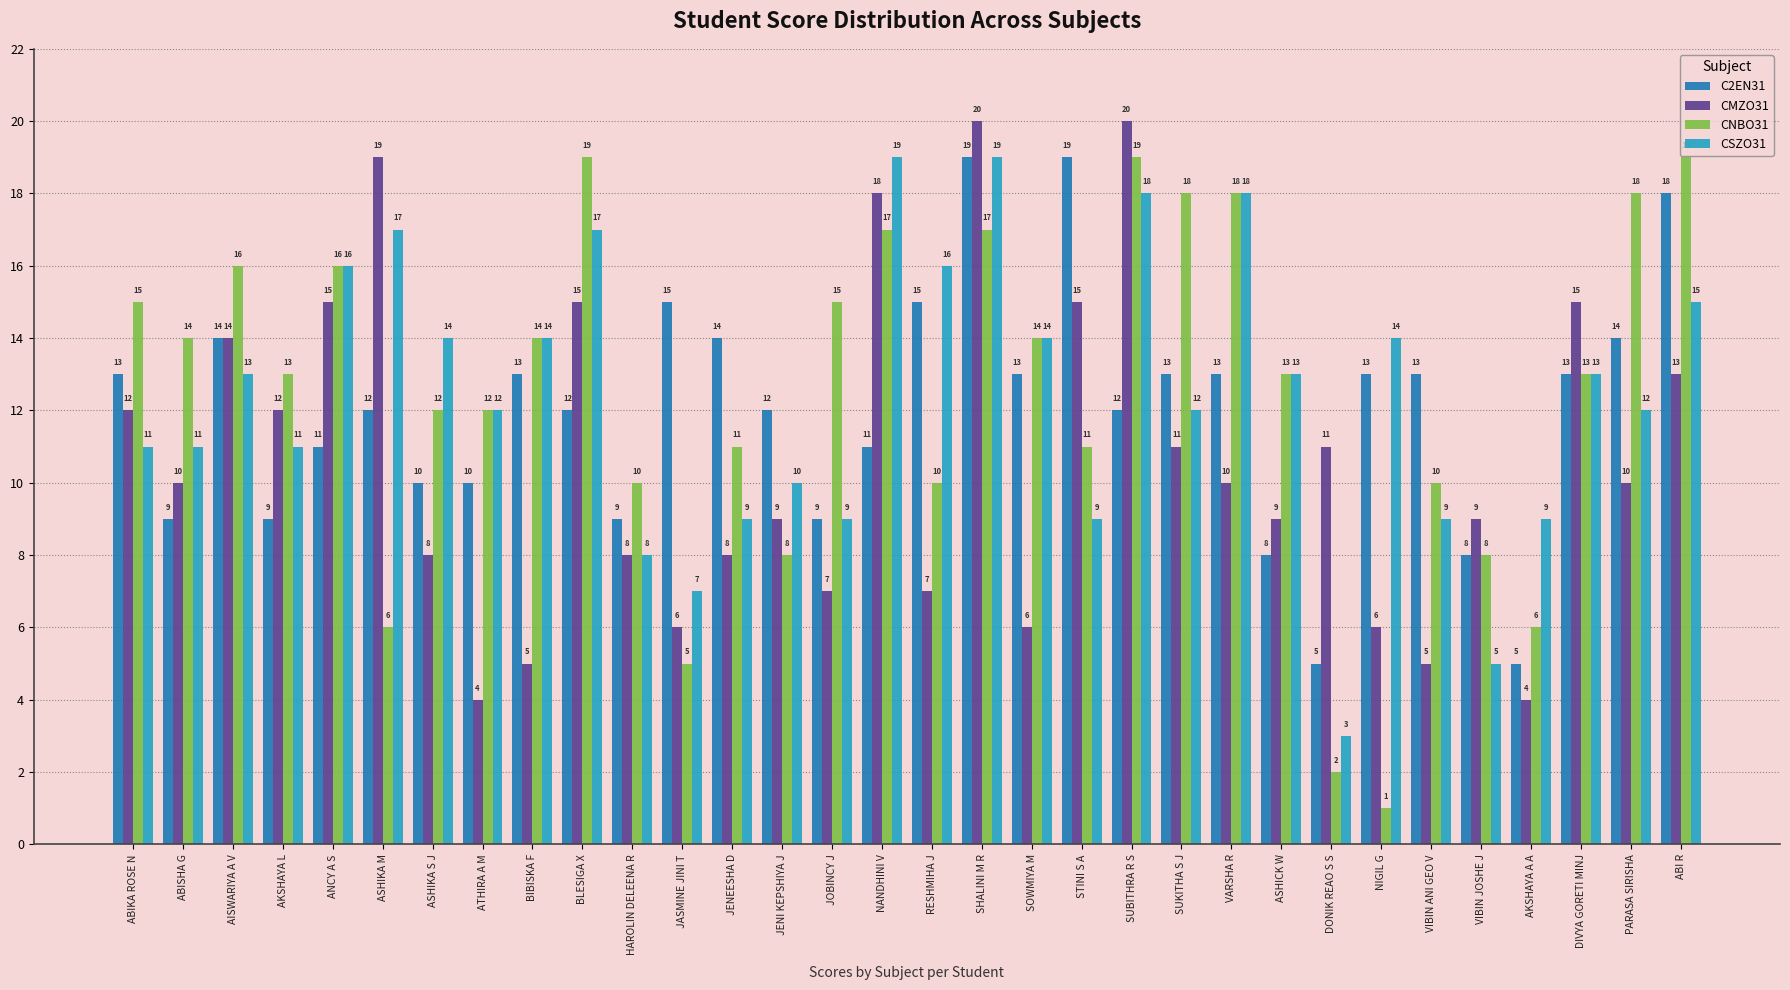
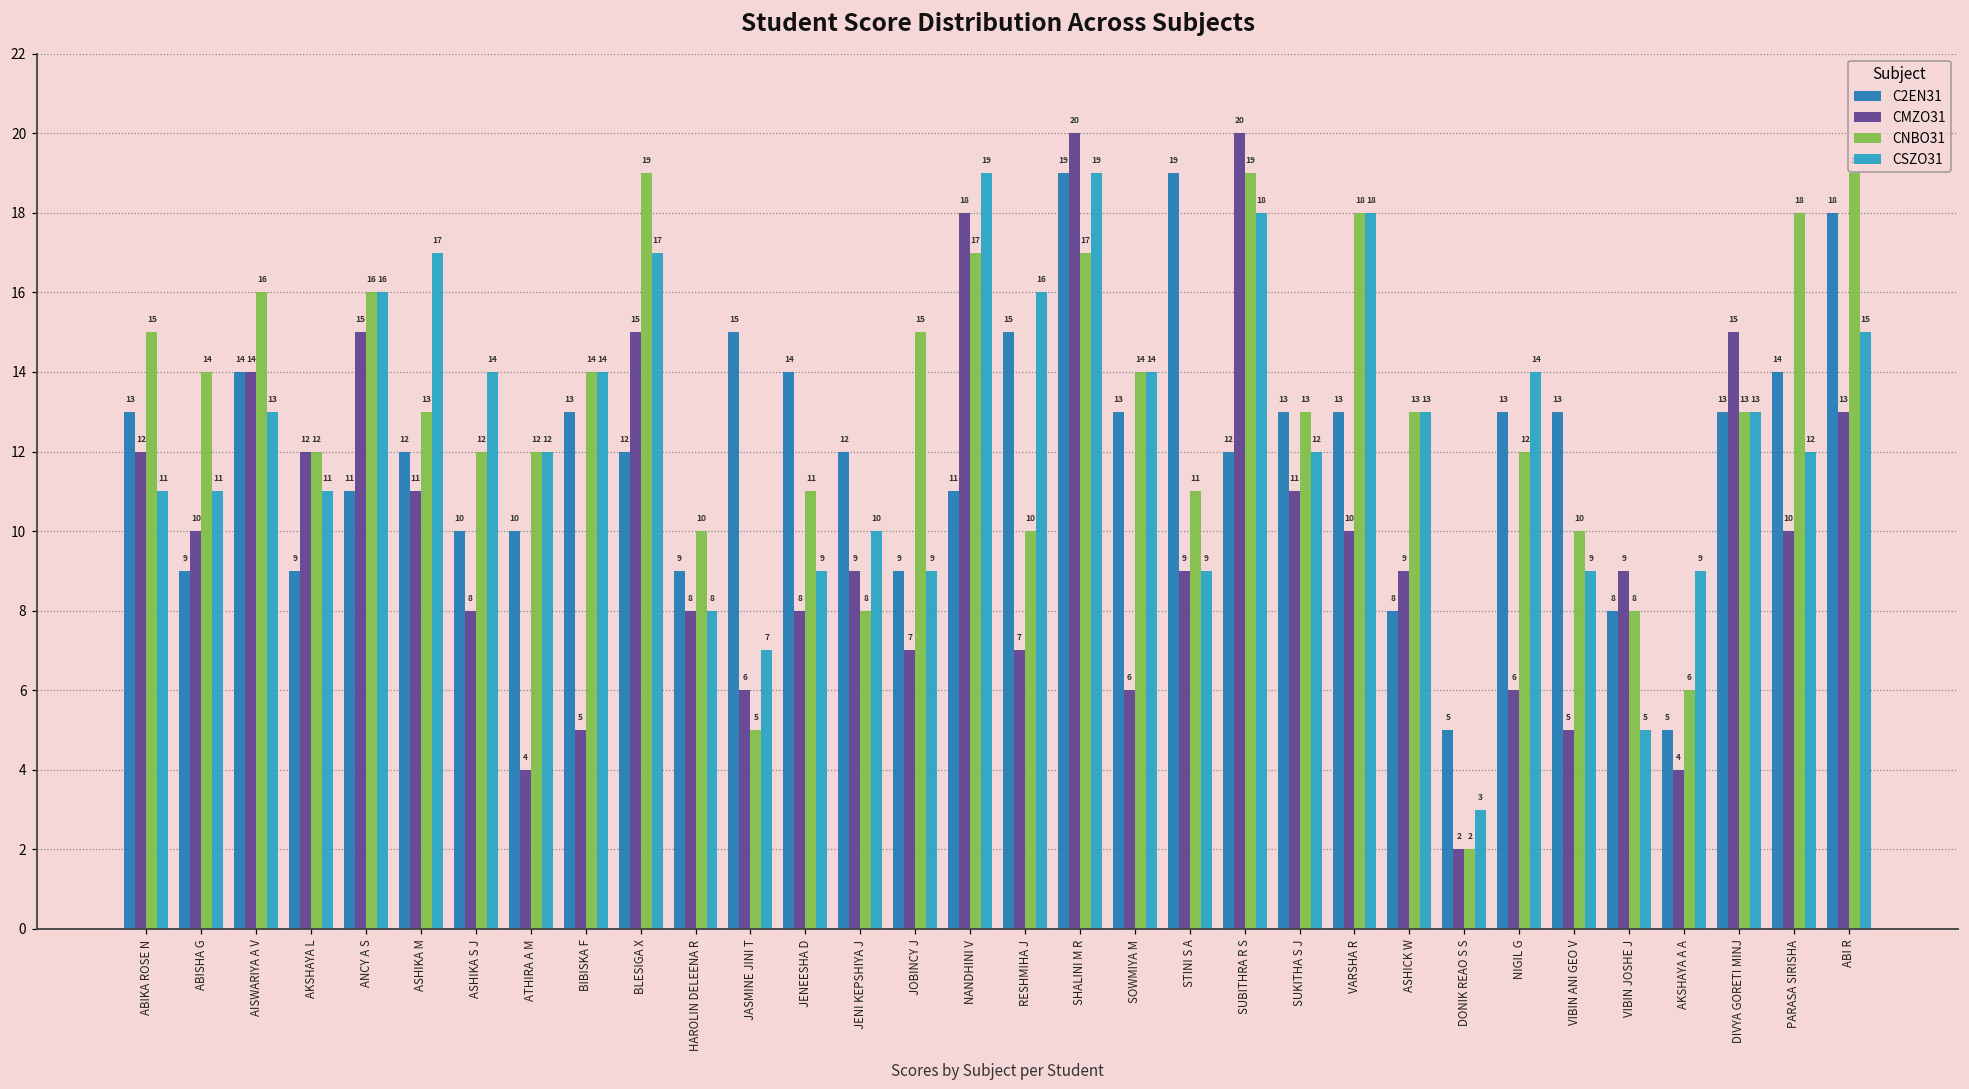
  {
    "CMZO31": {
      "ABIKA ROSE N": 12,
      "ABISHA G": 10,
      "AISWARIYA A V": 14,
      "AKSHAYA L": 12,
      "ANCY A S": 15,
-     "ASHIKA M": 19,
+     "ASHIKA M": 11,
      "ASHIKA S J": 8,
      "ATHIRA A M": 4,
      "BIBISKA F": 5,
      "BLESIGA X": 15,
      "HAROLIN DELEENA R": 8,
      "JASMINE JINI T": 6,
      "JENEESHA D": 8,
      "JENI KEPSHIYA J": 9,
      "JOBINCY J": 7,
      "NANDHINI V": 18,
      "RESHMIHA J": 7,
      "SHALINI M R": 20,
      "SOWMIYA M": 6,
-     "STINI S A": 15,
+     "STINI S A": 9,
      "SUBITHRA R S": 20,
      "SUKITHA S J": 11,
      "VARSHA R": 10,
      "ASHICK W": 9,
-     "DONIK REAO S S": 11,
+     "DONIK REAO S S": 2,
      "NIGIL G": 6,
      "VIBIN ANI GEO V": 5,
      "VIBIN JOSHE J": 9,
      "AKSHAYA A A": 4,
      "DIVYA GORETI MINJ": 15,
      "PARASA SIRISHA": 10,
      "ABI R": 13
    },
    "CNBO31": {
      "ABIKA ROSE N": 15,
      "ABISHA G": 14,
      "AISWARIYA A V": 16,
-     "AKSHAYA L": 13,
+     "AKSHAYA L": 12,
      "ANCY A S": 16,
-     "ASHIKA M": 6,
+     "ASHIKA M": 13,
      "ASHIKA S J": 12,
      "ATHIRA A M": 12,
      "BIBISKA F": 14,
      "BLESIGA X": 19,
      "HAROLIN DELEENA R": 10,
      "JASMINE JINI T": 5,
      "JENEESHA D": 11,
      "JENI KEPSHIYA J": 8,
      "JOBINCY J": 15,
      "NANDHINI V": 17,
      "RESHMIHA J": 10,
      "SHALINI M R": 17,
      "SOWMIYA M": 14,
      "STINI S A": 11,
      "SUBITHRA R S": 19,
-     "SUKITHA S J": 18,
+     "SUKITHA S J": 13,
      "VARSHA R": 18,
      "ASHICK W": 13,
      "DONIK REAO S S": 2,
-     "NIGIL G": 1,
+     "NIGIL G": 12,
      "VIBIN ANI GEO V": 10,
      "VIBIN JOSHE J": 8,
      "AKSHAYA A A": 6,
      "DIVYA GORETI MINJ": 13,
      "PARASA SIRISHA": 18
    }
  }
